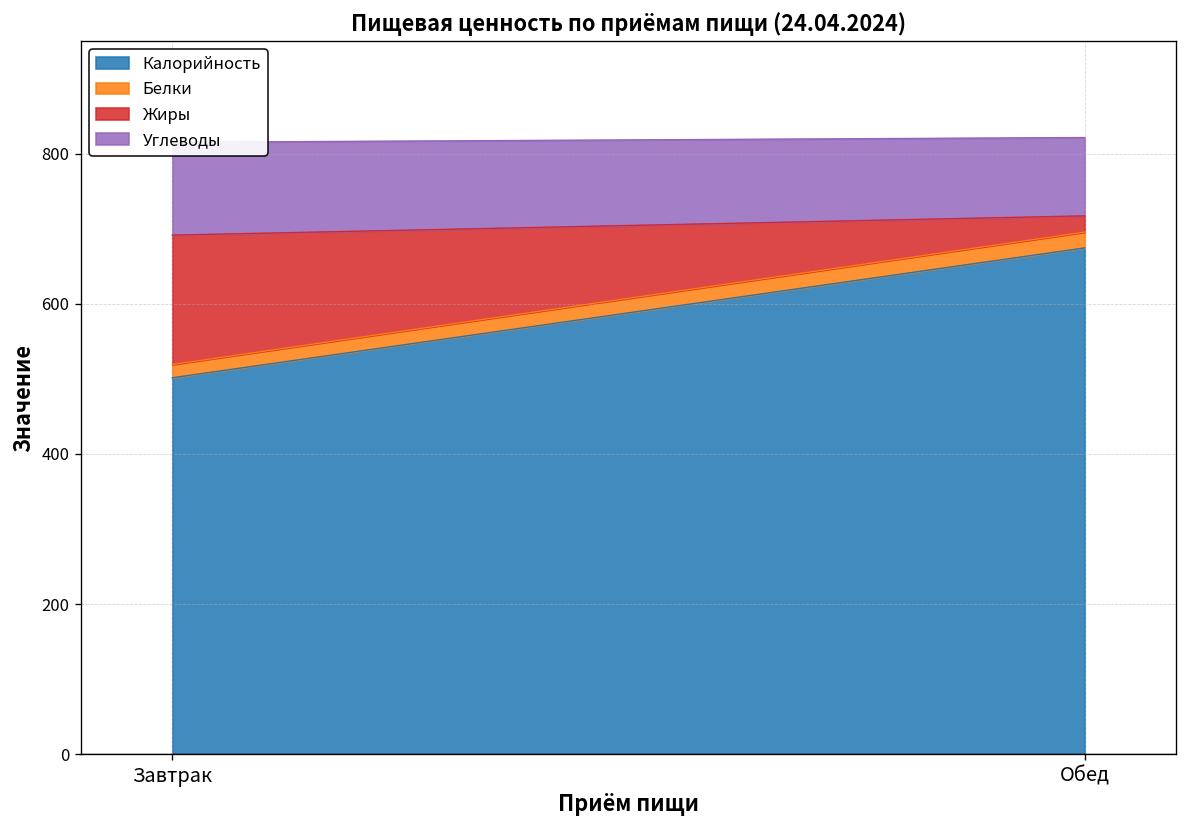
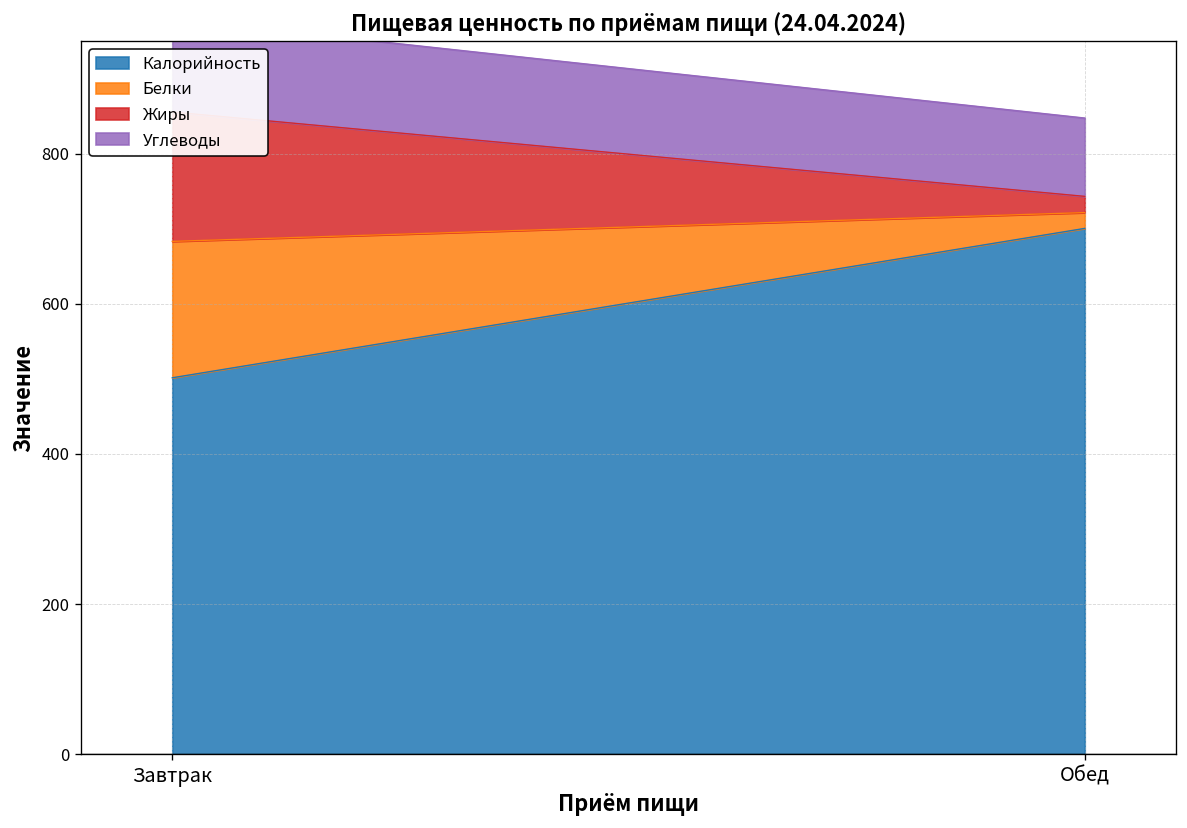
  {
    "Калорийность": {
      "Завтрак": 500,
-     "Обед": 670
+     "Обед": 700
    },
    "Белки": {
-     "Завтрак": 20,
+     "Завтрак": 180,
      "Обед": 20
    },
    "Жиры": {
      "Обед": 20
    },
    "Углеводы": {
      "Обед": 100
    }
  }
